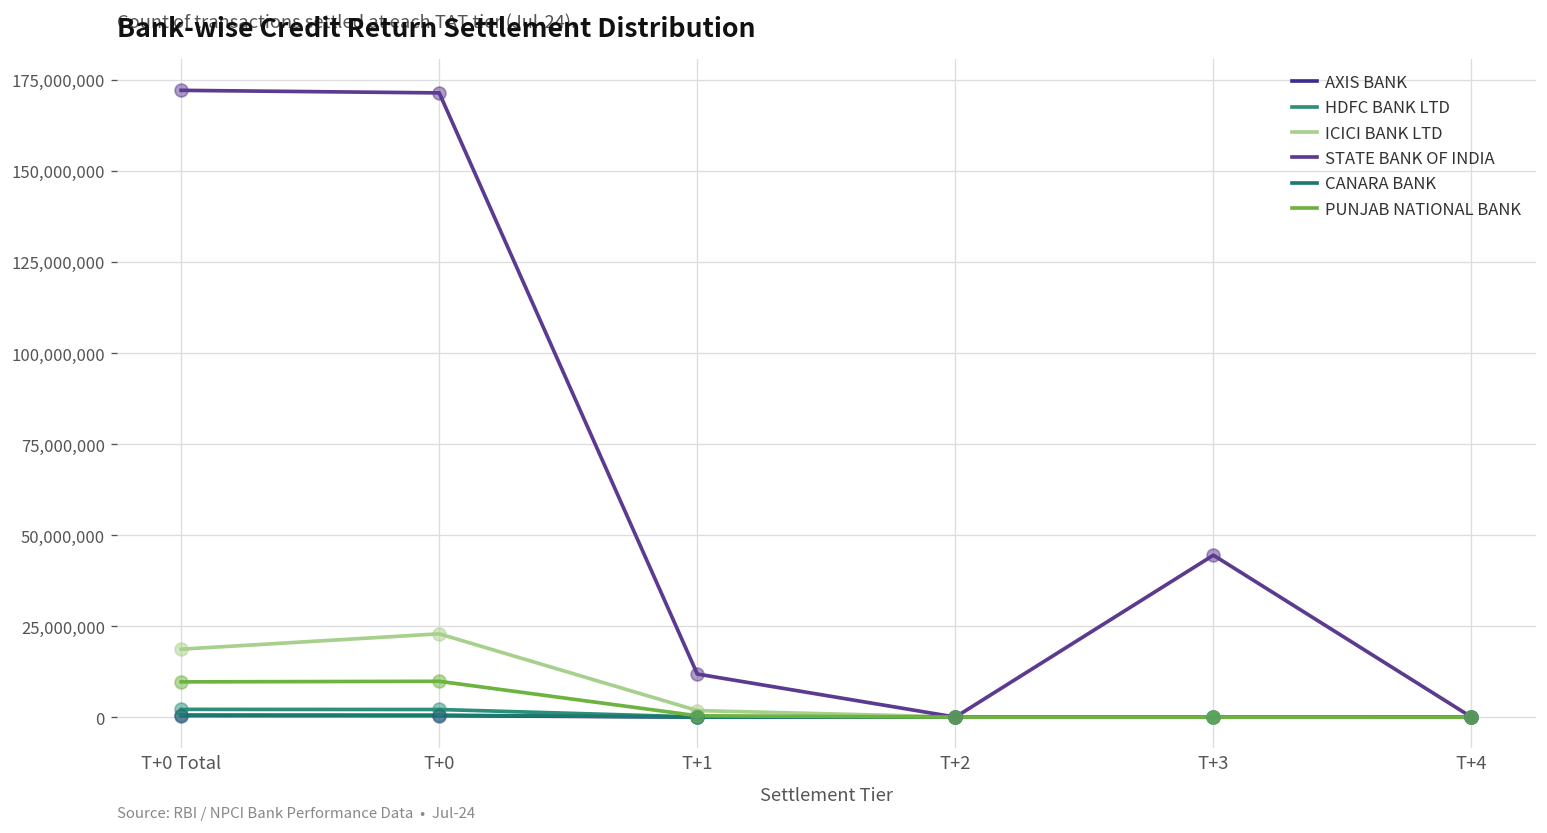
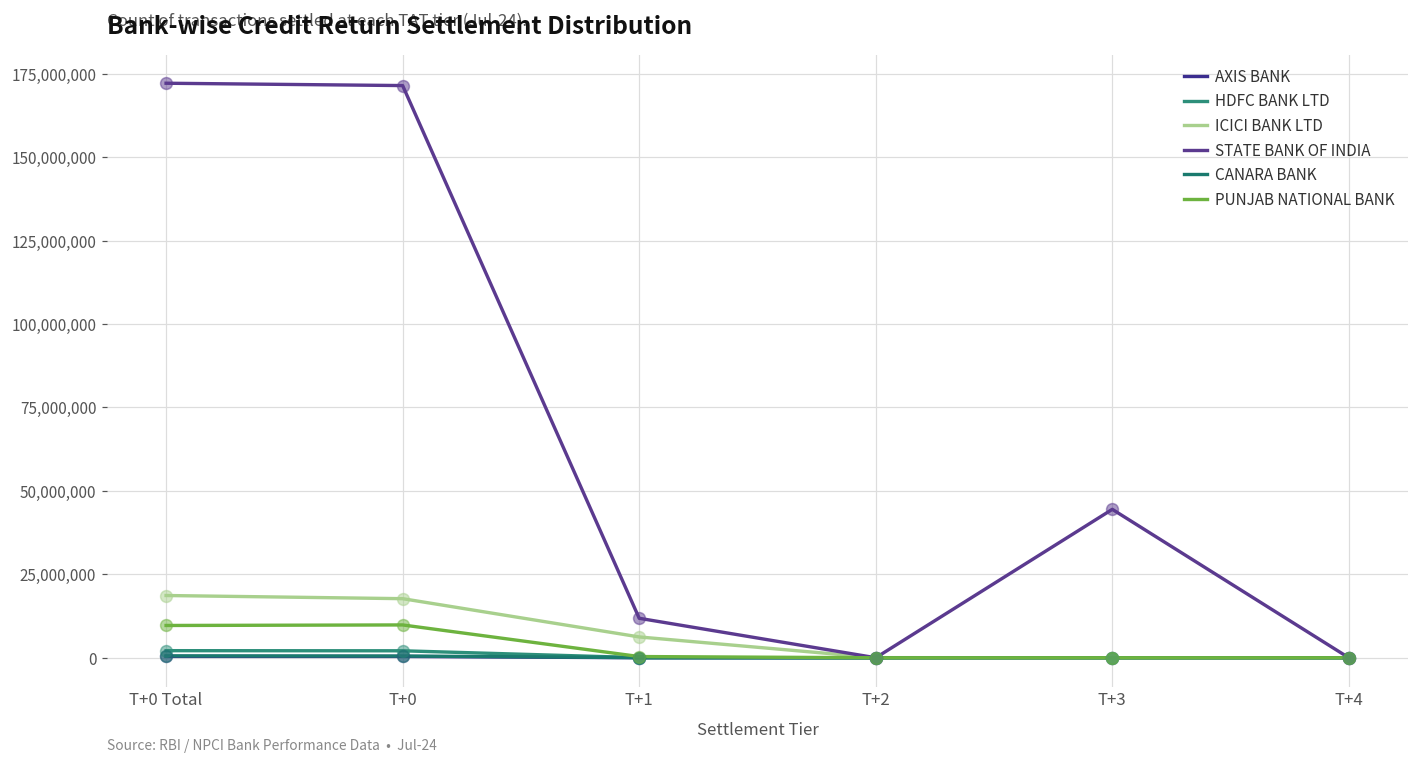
  {
    "ICICI BANK LTD": {
      "T+0 Total": "19,000,000",
-     "T+0": "23,000,000",
-     "T+1": "2,000,000"
+     "T+0": "18,000,000",
+     "T+1": "6,000,000"
    },
    "STATE BANK OF INDIA": {
      "T+0 Total": "172,000,000",
      "T+0": "171,000,000",
      "T+1": "12,000,000",
      "T+3": "44,000,000"
    },
    "PUNJAB NATIONAL BANK": {
      "T+0 Total": "10,000,000",
      "T+0": "10,000,000"
    }
  }
